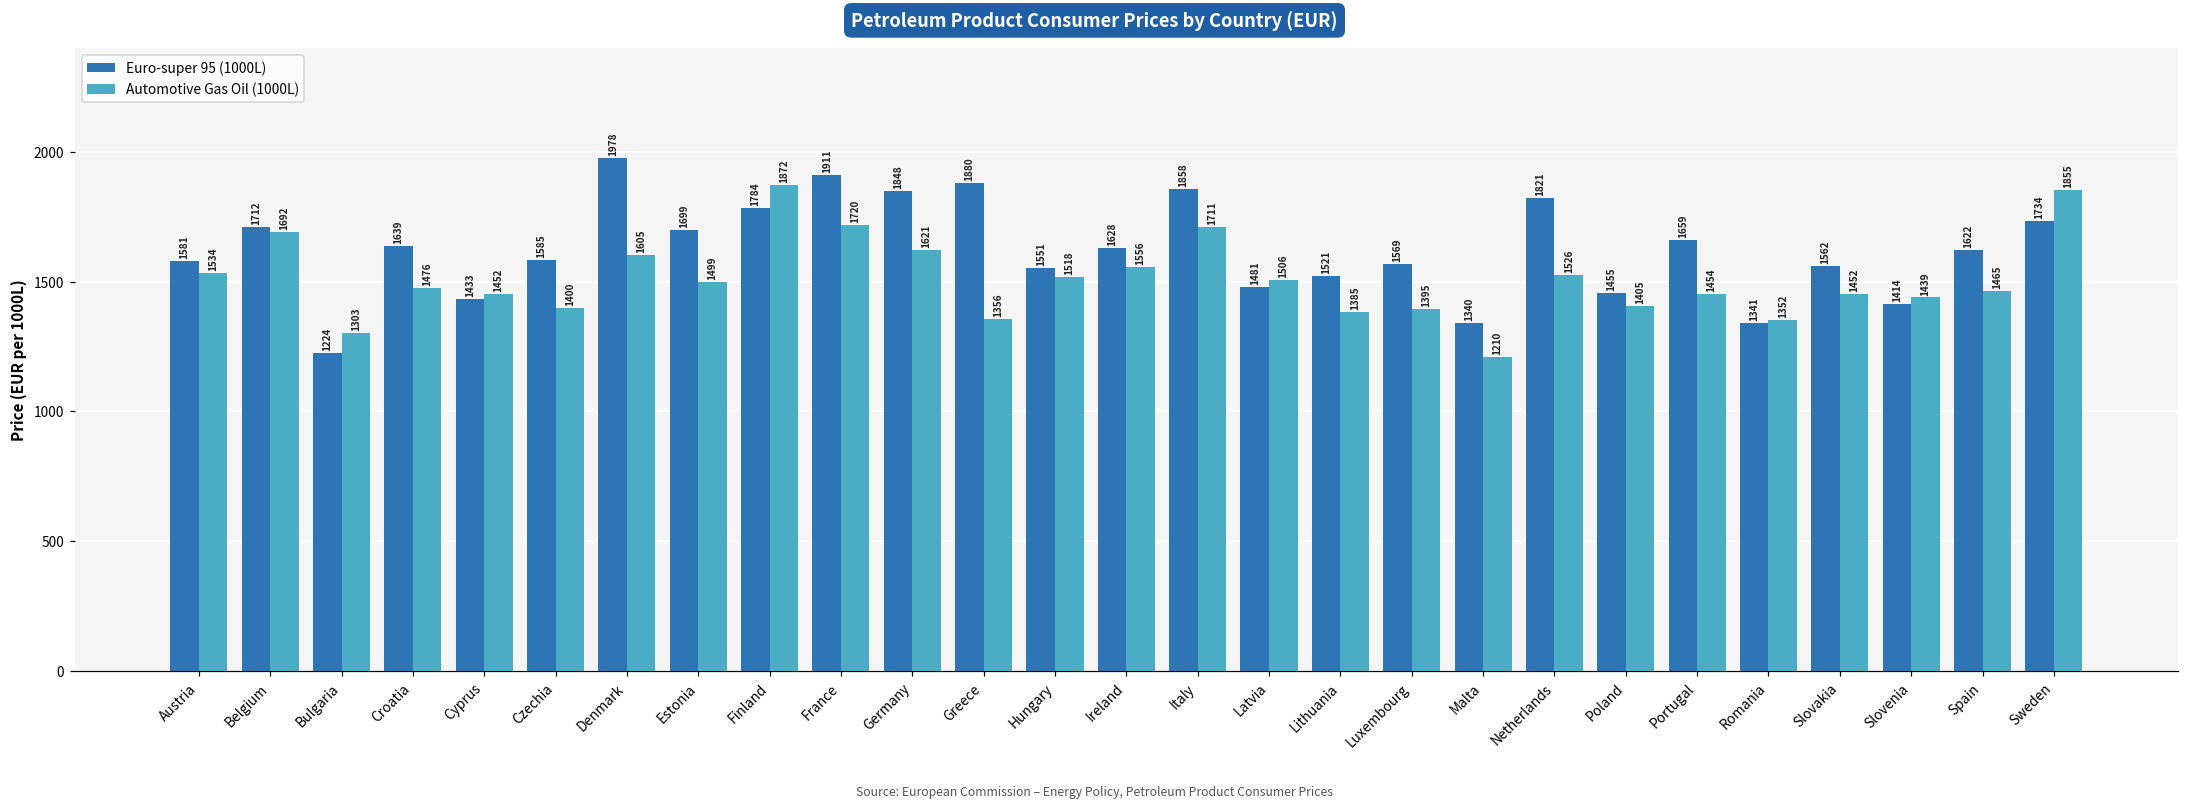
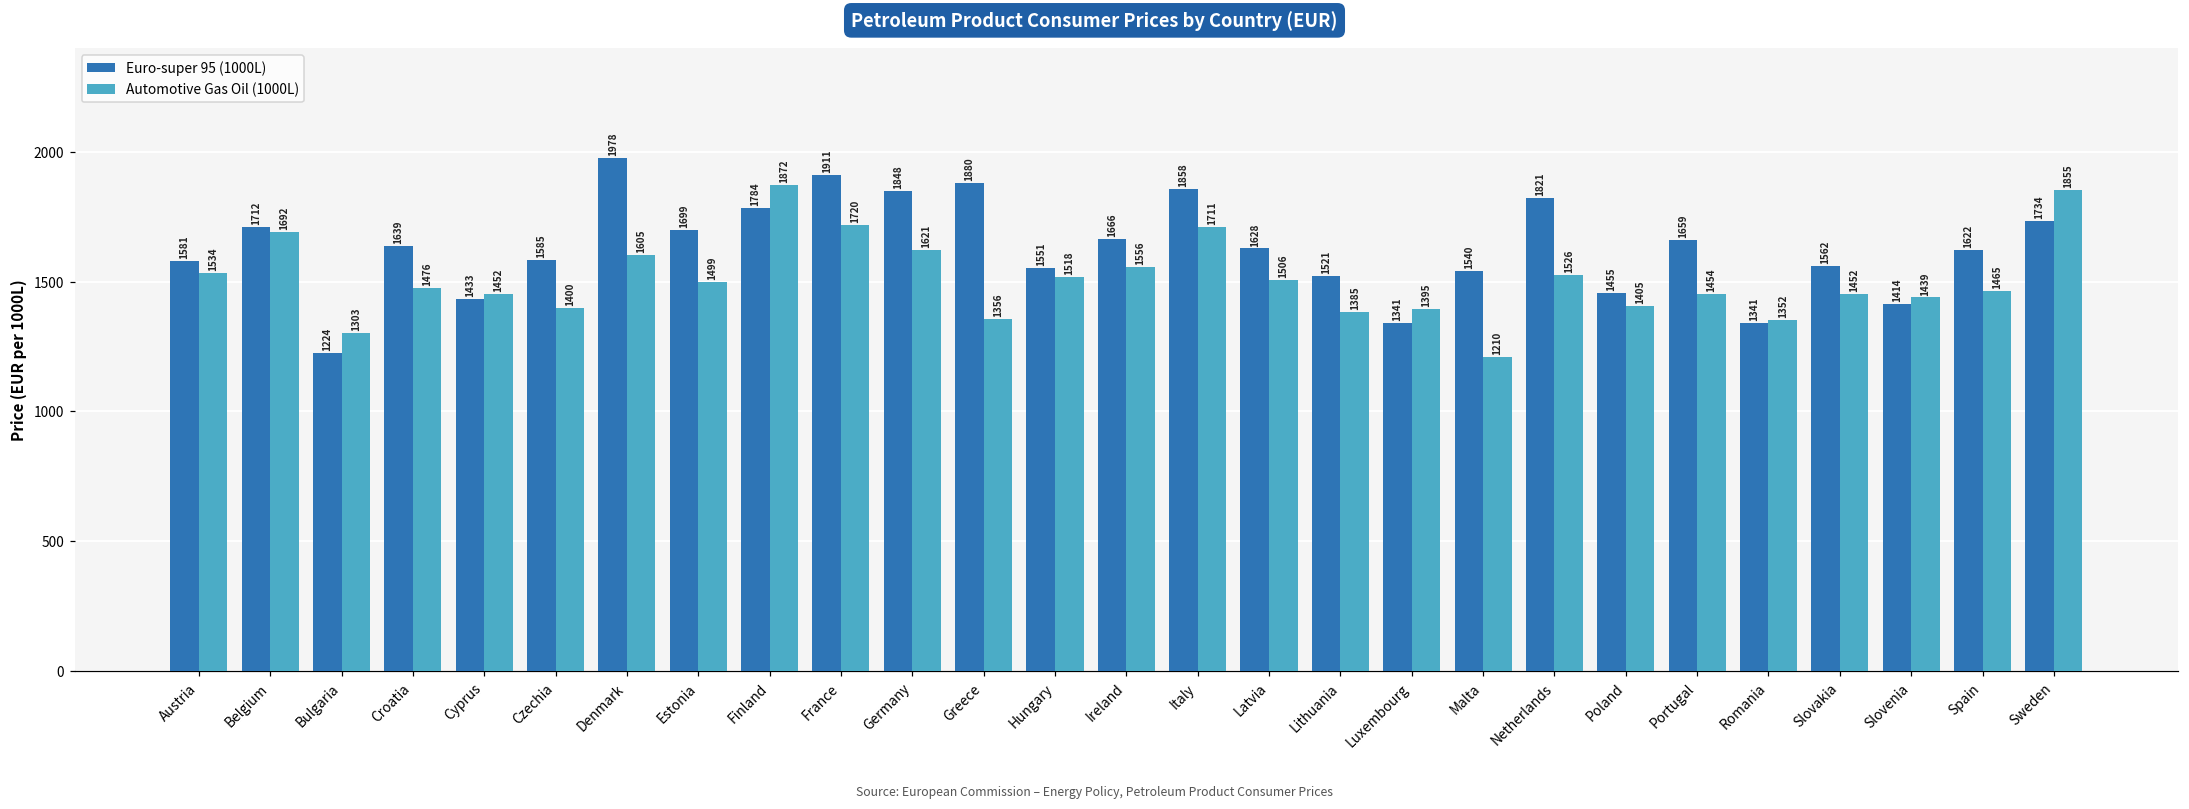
  {
    "Euro-super 95 (1000L)": {
      "Austria": 1581,
      "Belgium": 1712,
      "Bulgaria": 1224,
      "Croatia": 1639,
      "Cyprus": 1433,
      "Czechia": 1585,
      "Denmark": 1978,
      "Estonia": 1699,
      "Finland": 1784,
      "France": 1911,
      "Germany": 1848,
      "Greece": 1880,
      "Hungary": 1551,
-     "Ireland": 1628,
+     "Ireland": 1666,
      "Italy": 1858,
-     "Latvia": 1481,
+     "Latvia": 1628,
      "Lithuania": 1521,
-     "Luxembourg": 1569,
-     "Malta": 1340,
+     "Luxembourg": 1341,
+     "Malta": 1540,
      "Netherlands": 1821,
      "Poland": 1455,
      "Portugal": 1659,
      "Romania": 1341,
      "Slovakia": 1562,
      "Slovenia": 1414,
      "Spain": 1622,
      "Sweden": 1734
    },
    "Automotive Gas Oil (1000L)": {
      "Austria": 1534,
      "Belgium": 1692,
      "Bulgaria": 1303,
      "Croatia": 1476,
      "Cyprus": 1452,
      "Czechia": 1400,
      "Denmark": 1605,
      "Estonia": 1499,
      "Finland": 1872,
      "France": 1720,
      "Germany": 1621,
      "Greece": 1356,
      "Hungary": 1518,
      "Ireland": 1556,
      "Italy": 1711,
      "Latvia": 1506,
      "Lithuania": 1385,
      "Luxembourg": 1395,
      "Malta": 1210,
      "Netherlands": 1526,
      "Poland": 1405,
      "Portugal": 1454,
      "Romania": 1352,
      "Slovakia": 1452,
      "Slovenia": 1439,
      "Spain": 1465,
      "Sweden": 1855
    }
  }
